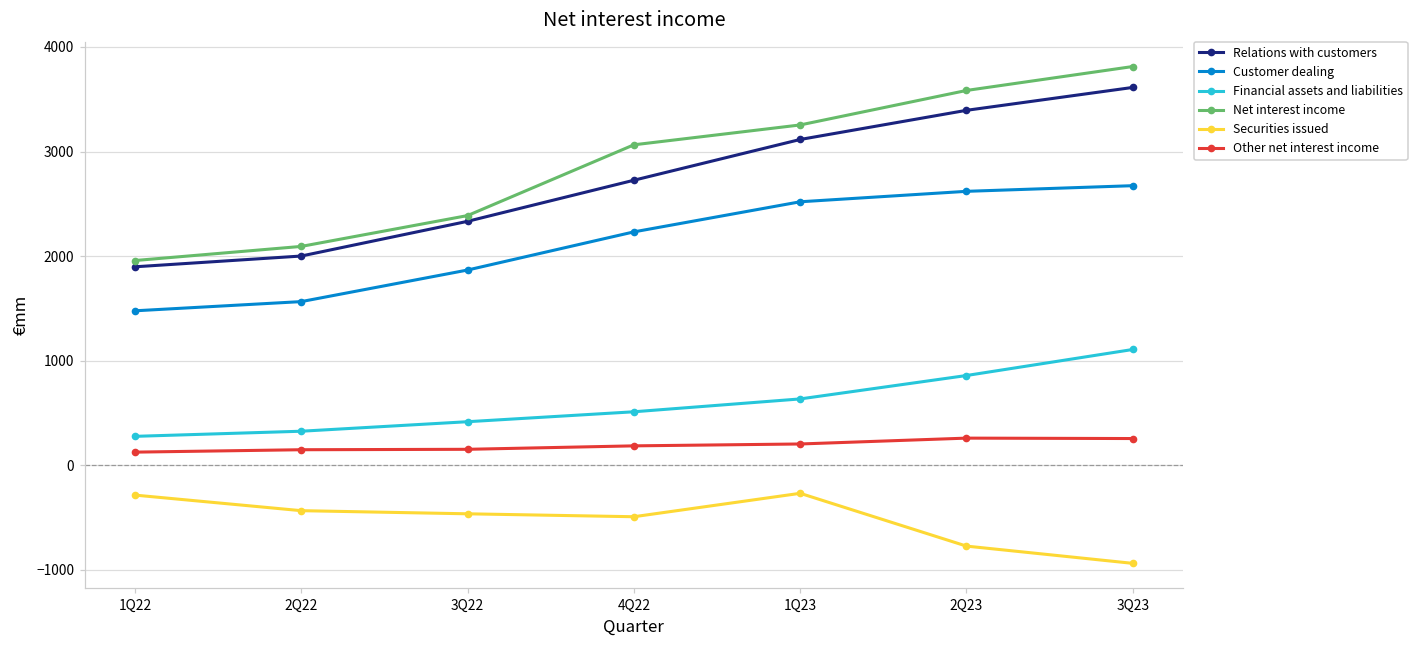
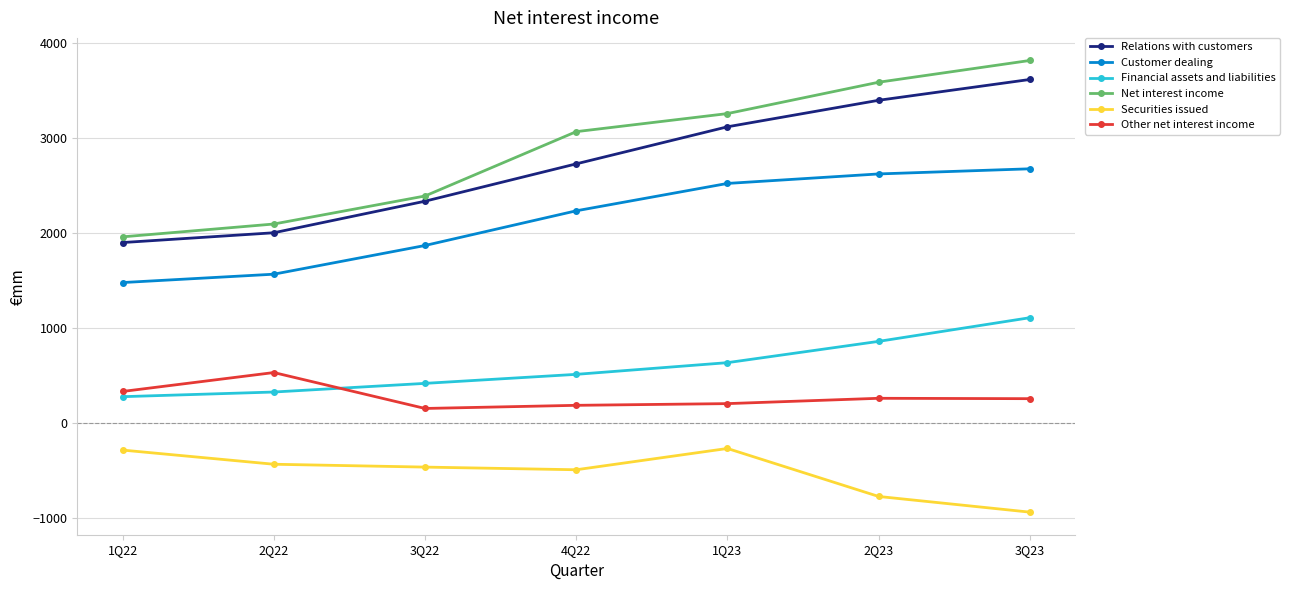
  {
    "Relations with customers": {
      "1Q22": 1900,
      "2Q22": 2000,
      "3Q22": 2300,
      "4Q22": 2700,
      "1Q23": 3100,
      "2Q23": 3400,
      "3Q23": 3600
    },
    "Customer dealing": {
      "1Q22": 1500,
      "2Q22": 1600,
      "3Q22": 1900,
      "4Q22": 2200,
      "1Q23": 2500,
      "2Q23": 2600,
      "3Q23": 2700
    },
    "Financial assets and liabilities": {
      "1Q22": 300,
      "2Q22": 300,
      "3Q22": 400,
      "4Q22": 500,
      "1Q23": 600,
      "2Q23": 900,
      "3Q23": 1100
    },
    "Net interest income": {
      "1Q22": 2000,
      "2Q22": 2100,
      "3Q22": 2400,
      "4Q22": 3100,
      "1Q23": 3300,
      "2Q23": 3600,
      "3Q23": 3800
    },
    "Securities issued": {
      "1Q22": -300,
      "2Q22": -400,
      "3Q22": -500,
      "4Q22": -500,
      "1Q23": -300,
      "2Q23": -800,
      "3Q23": -900
    },
    "Other net interest income": {
-     "1Q22": 100,
-     "2Q22": 100,
+     "1Q22": 300,
+     "2Q22": 500,
      "3Q22": 200,
      "4Q22": 200,
      "1Q23": 200,
      "2Q23": 300,
      "3Q23": 300
    }
  }
